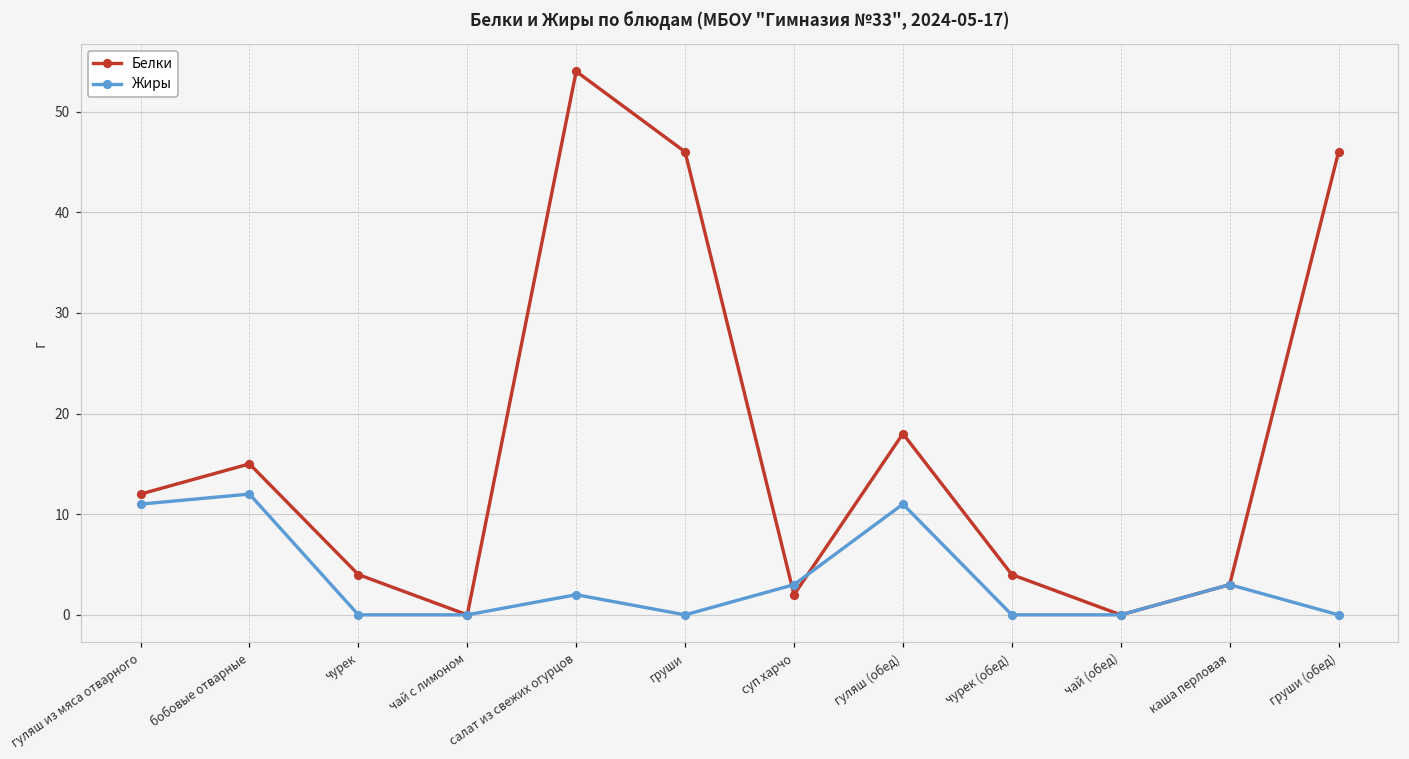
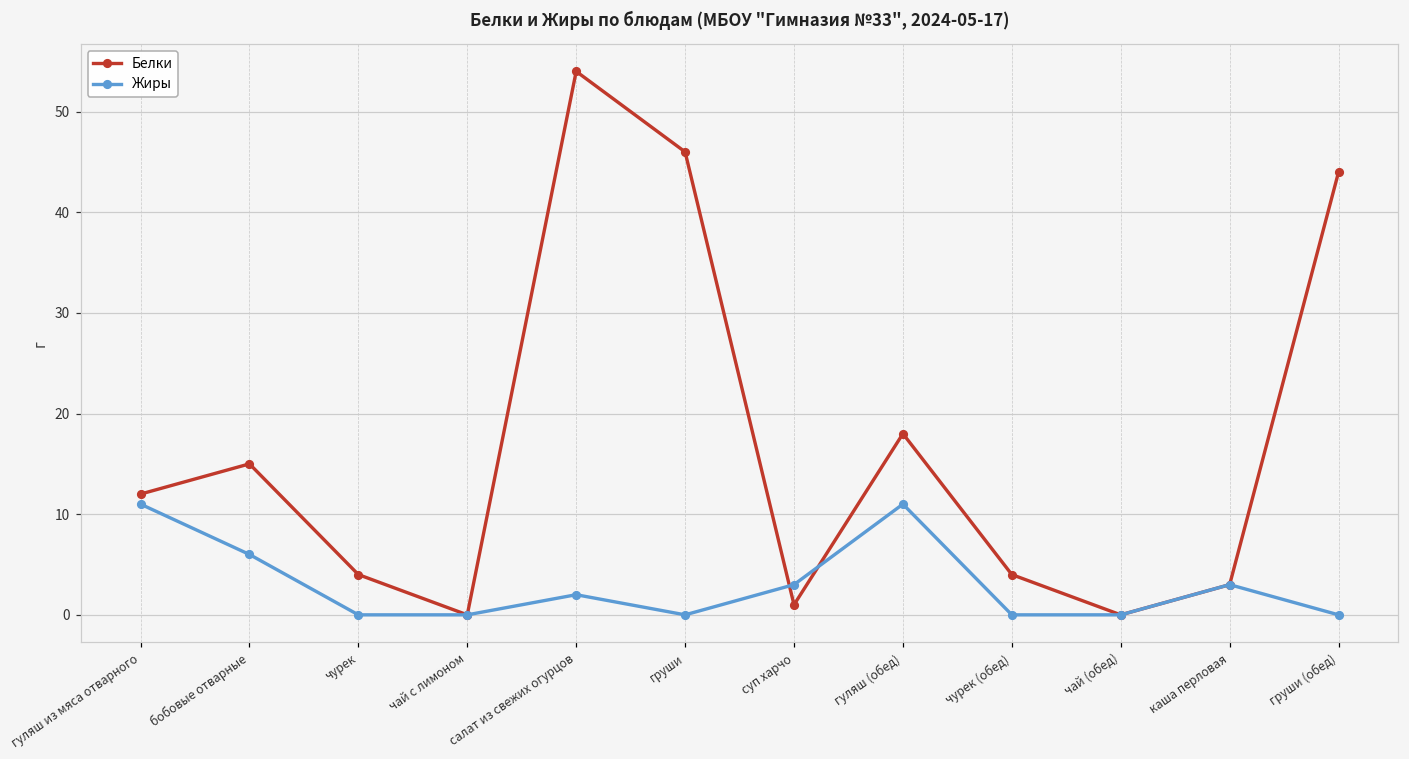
  {
    "Белки": {
      "гуляш из мяса отварного": 12,
      "бобовые отварные": 15,
      "чурек": 4,
      "салат из свежих огурцов": 54,
      "груши": 46,
-     "суп харчо": 2,
+     "суп харчо": 1,
      "гуляш (обед)": 18,
      "чурек (обед)": 4,
-     "груши (обед)": 46
+     "груши (обед)": 44
    },
    "Жиры": {
      "гуляш из мяса отварного": 11,
-     "бобовые отварные": 12,
+     "бобовые отварные": 6,
      "чурек": 0,
      "салат из свежих огурцов": 2,
      "груши": 0,
      "суп харчо": 3,
      "гуляш (обед)": 11,
      "чурек (обед)": 0,
      "груши (обед)": 0
    }
  }
